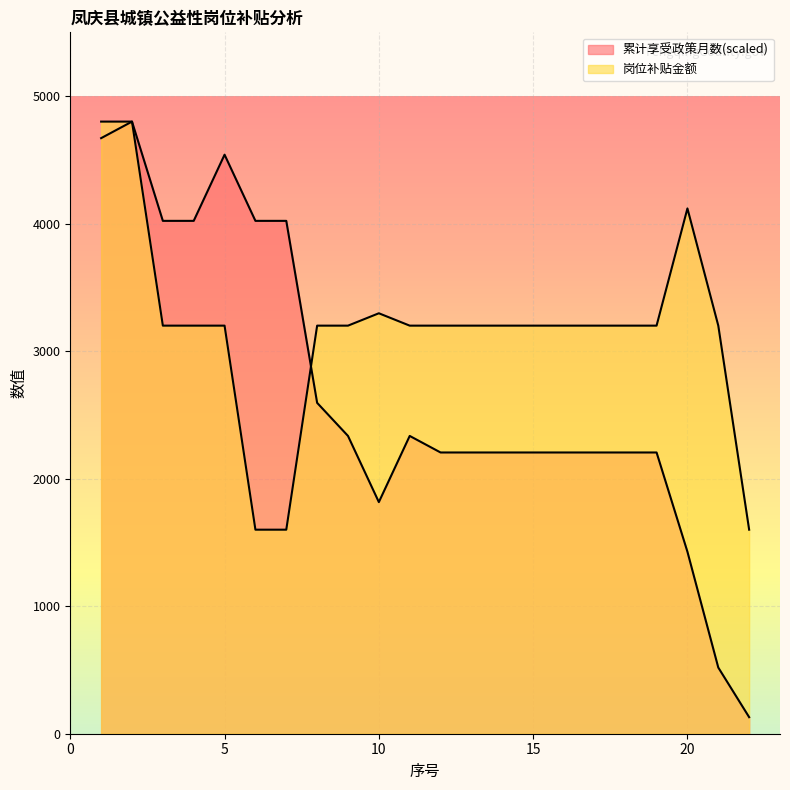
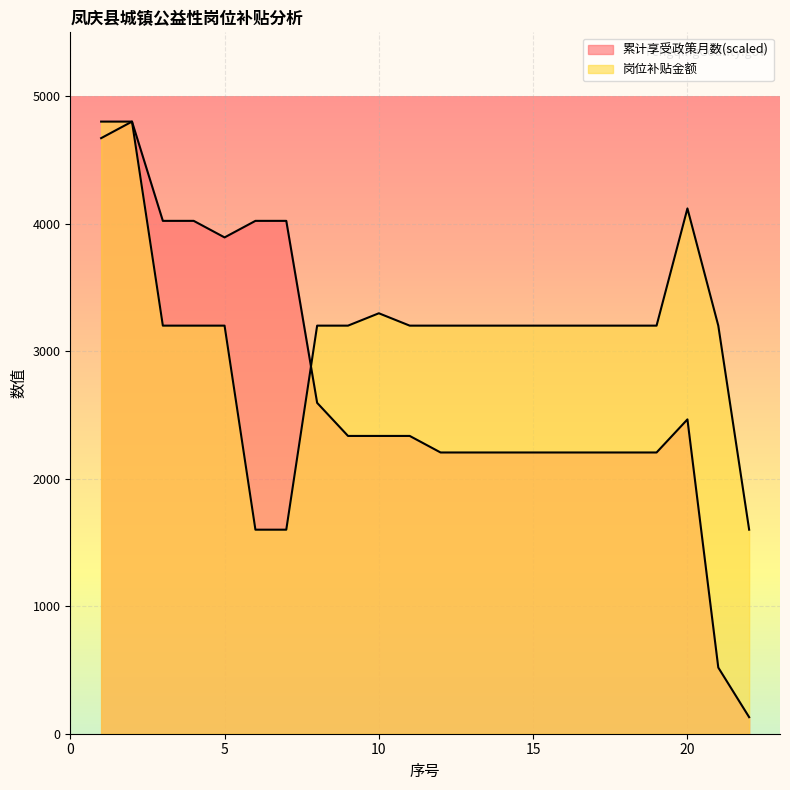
  {
    "累计享受政策月数(scaled)": {
-     "5": 4540,
-     "10": 1820,
+     "5": 3890,
+     "10": 2340,
      "15": 2210,
-     "20": 1430
+     "20": 2460
    },
    "岗位补贴金额": {
      "5": 3200,
      "10": 3300,
      "15": 3200,
      "20": 4120
    }
  }
